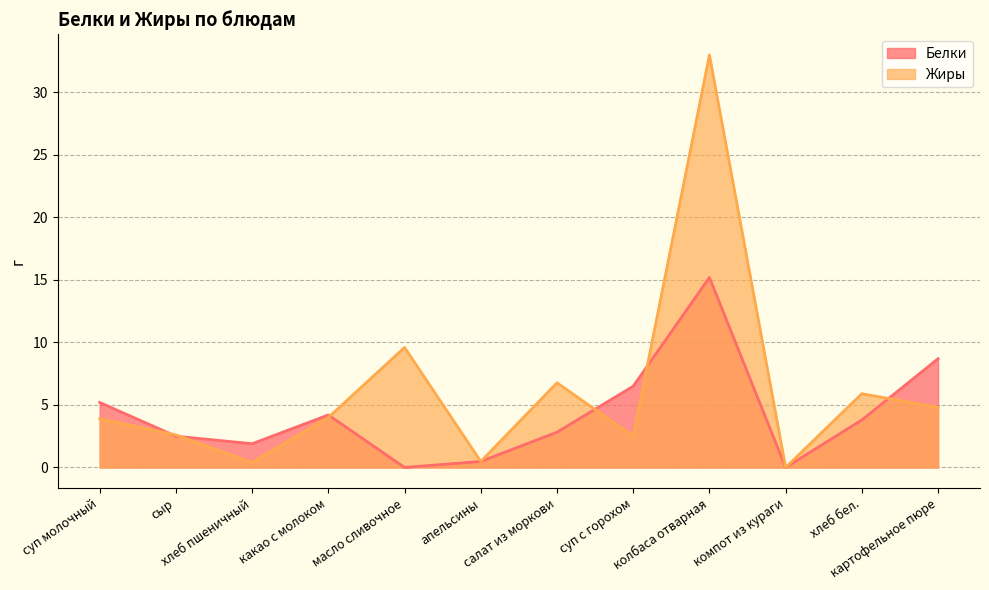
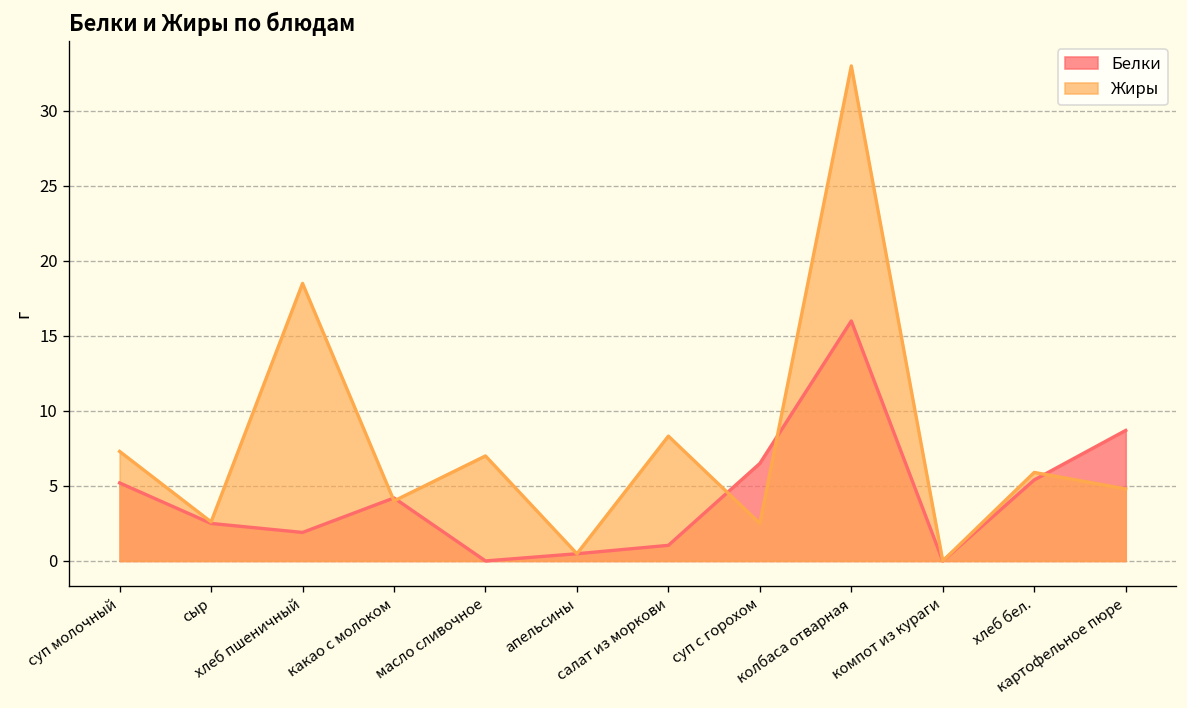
  {
    "Белки": {
      "суп молочный": 5.2,
      "хлеб пшеничный": 1.9,
      "масло сливочное": 0.0,
-     "салат из моркови": 2.8,
+     "салат из моркови": 1.0,
      "суп с горохом": 6.5,
-     "колбаса отварная": 15.2,
-     "хлеб бел.": 3.8,
+     "колбаса отварная": 16.0,
+     "хлеб бел.": 5.4,
      "картофельное пюре": 8.7
    },
    "Жиры": {
-     "суп молочный": 3.9,
-     "хлеб пшеничный": 0.4,
-     "масло сливочное": 9.6,
-     "салат из моркови": 6.8,
+     "суп молочный": 7.3,
+     "хлеб пшеничный": 18.5,
+     "масло сливочное": 7.0,
+     "салат из моркови": 8.3,
      "суп с горохом": 2.5,
      "колбаса отварная": 33.0,
      "хлеб бел.": 5.9,
      "картофельное пюре": 4.8
    }
  }
